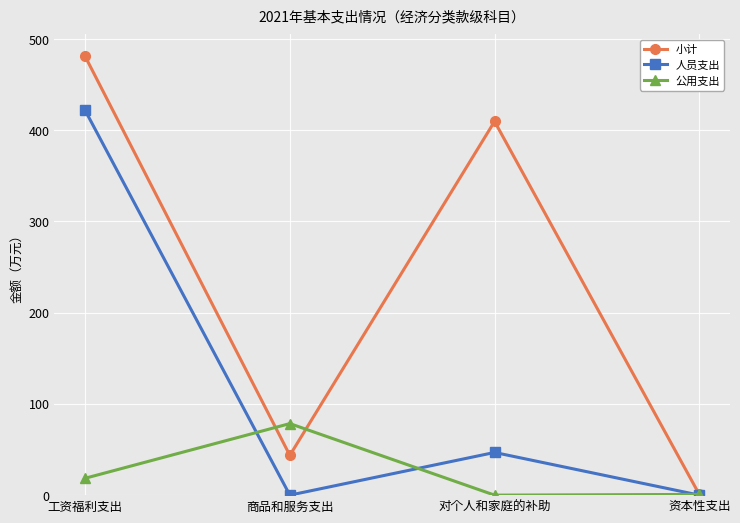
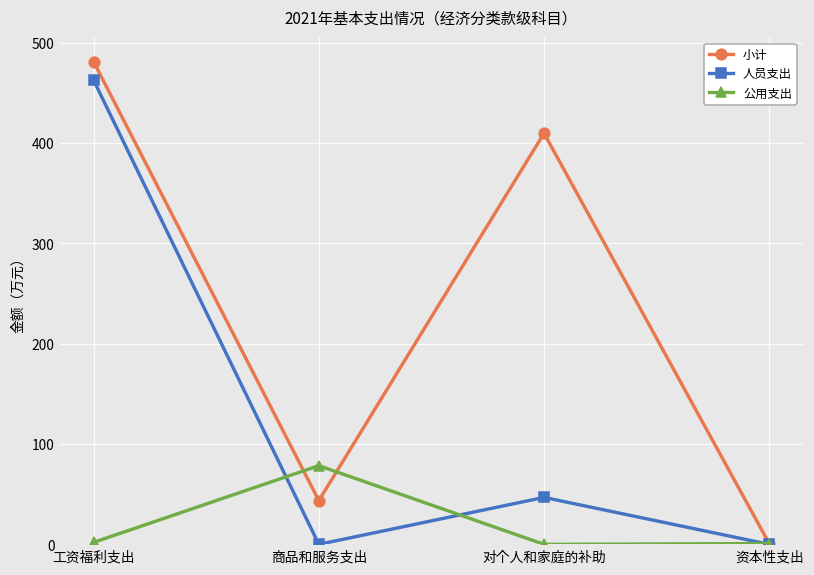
  {
    "小计": {
      "工资福利支出": 480,
      "商品和服务支出": 40,
      "对个人和家庭的补助": 410
    },
    "人员支出": {
-     "工资福利支出": 420,
+     "工资福利支出": 460,
      "商品和服务支出": 0,
      "对个人和家庭的补助": 50
    },
    "公用支出": {
-     "工资福利支出": 20,
+     "工资福利支出": 0,
      "商品和服务支出": 80,
      "对个人和家庭的补助": 0
    }
  }
